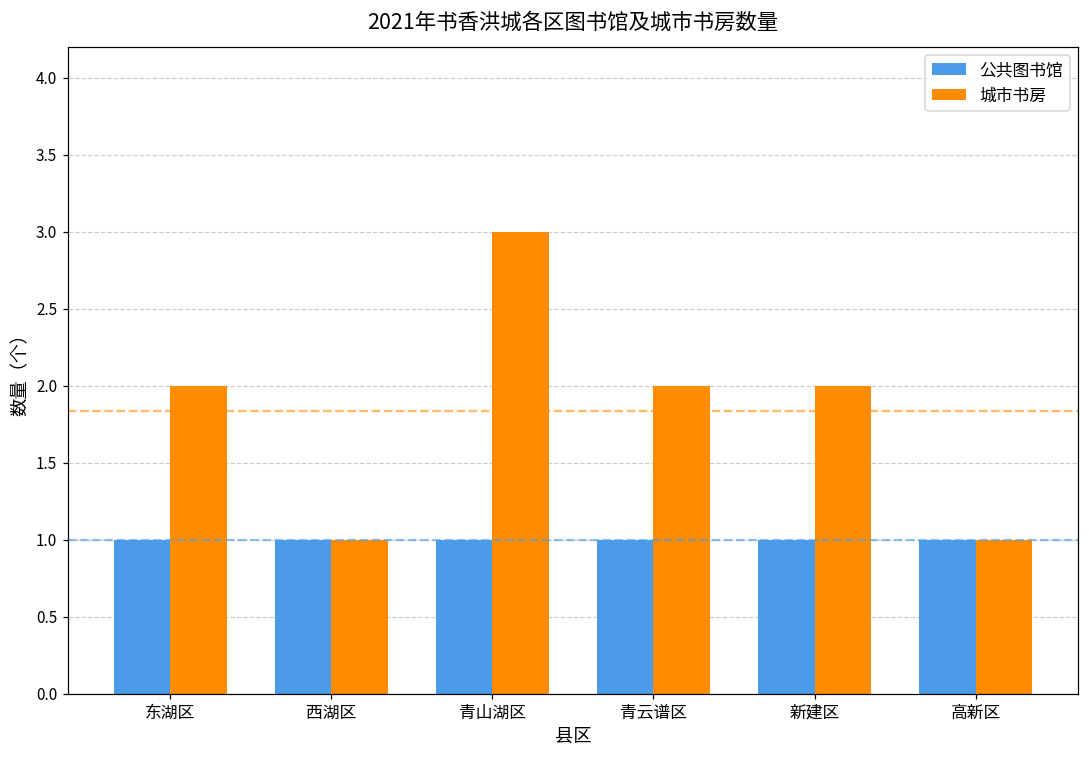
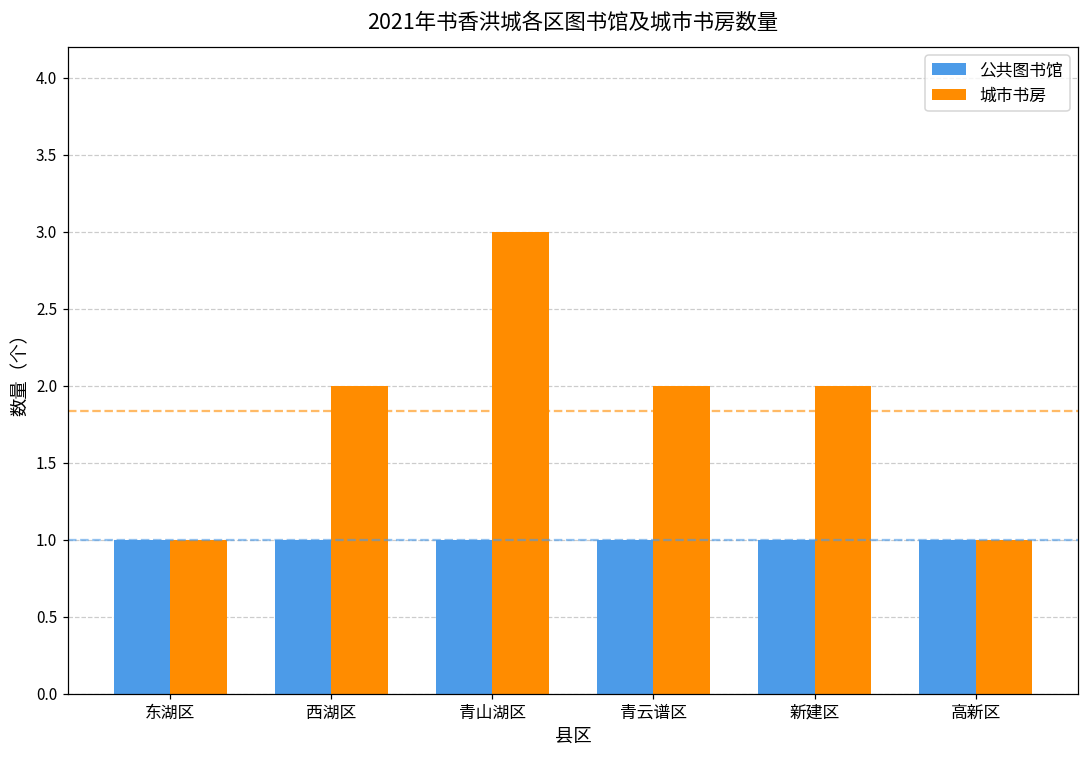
  {
    "公共图书馆": {
      "东湖区": 1,
      "西湖区": 1,
      "青山湖区": 1,
      "青云谱区": 1,
      "新建区": 1,
      "高新区": 1
    },
    "城市书房": {
-     "东湖区": 2,
-     "西湖区": 1,
+     "东湖区": 1,
+     "西湖区": 2,
      "青山湖区": 3,
      "青云谱区": 2,
      "新建区": 2,
      "高新区": 1
    }
  }
